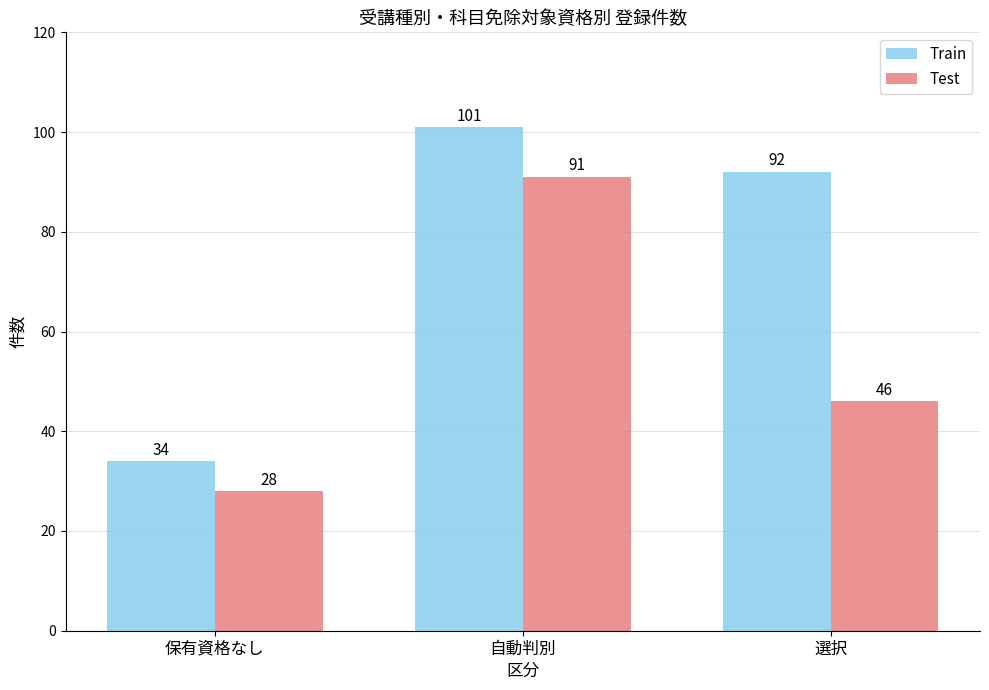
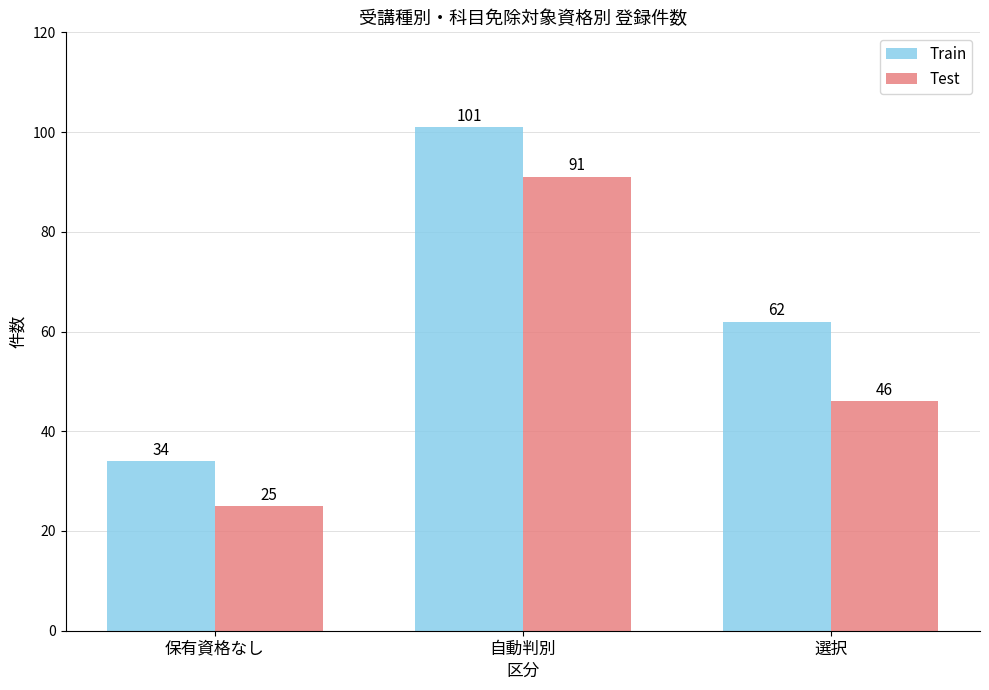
  {
    "Train": {
      "保有資格なし": 34,
      "自動判別": 101,
-     "選択": 92
+     "選択": 62
    },
    "Test": {
-     "保有資格なし": 28,
+     "保有資格なし": 25,
      "自動判別": 91,
      "選択": 46
    }
  }
